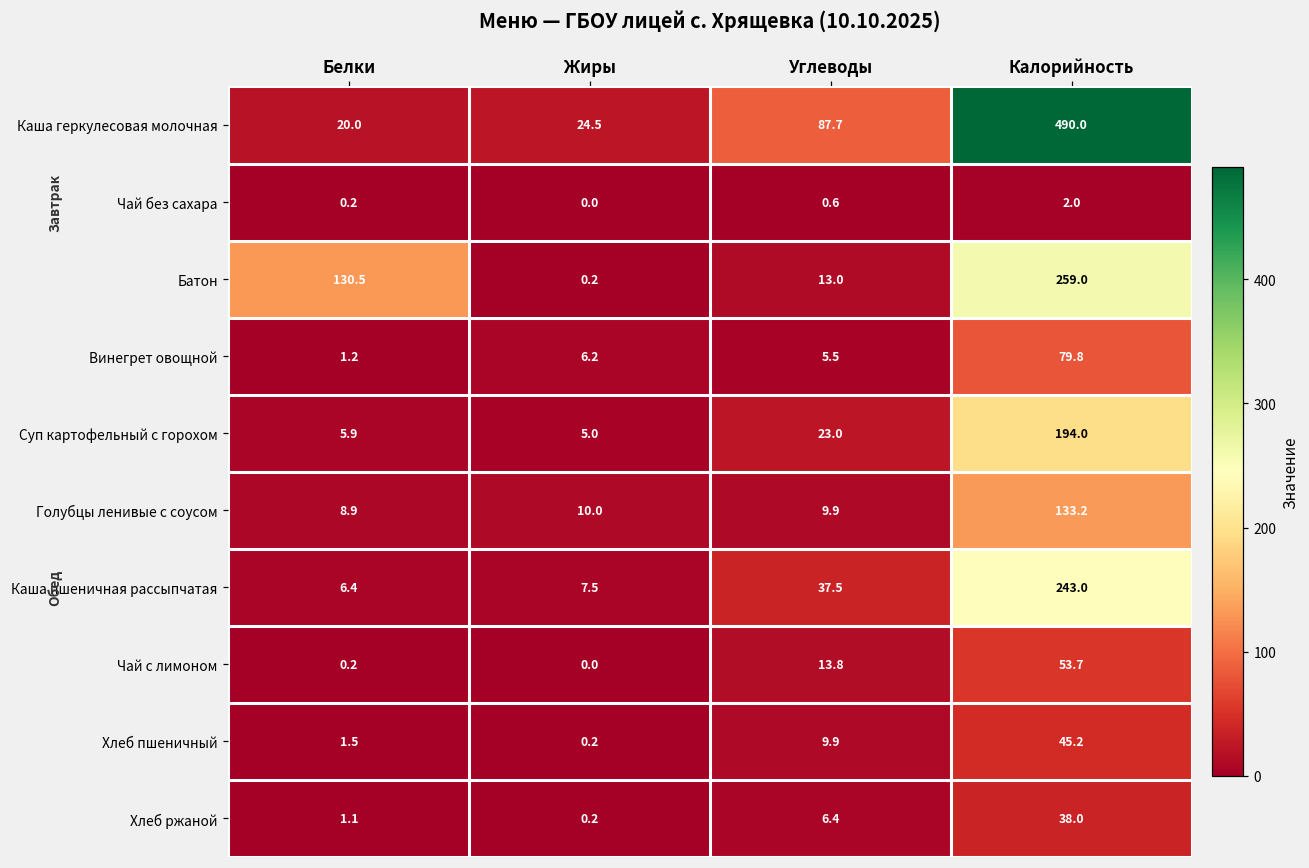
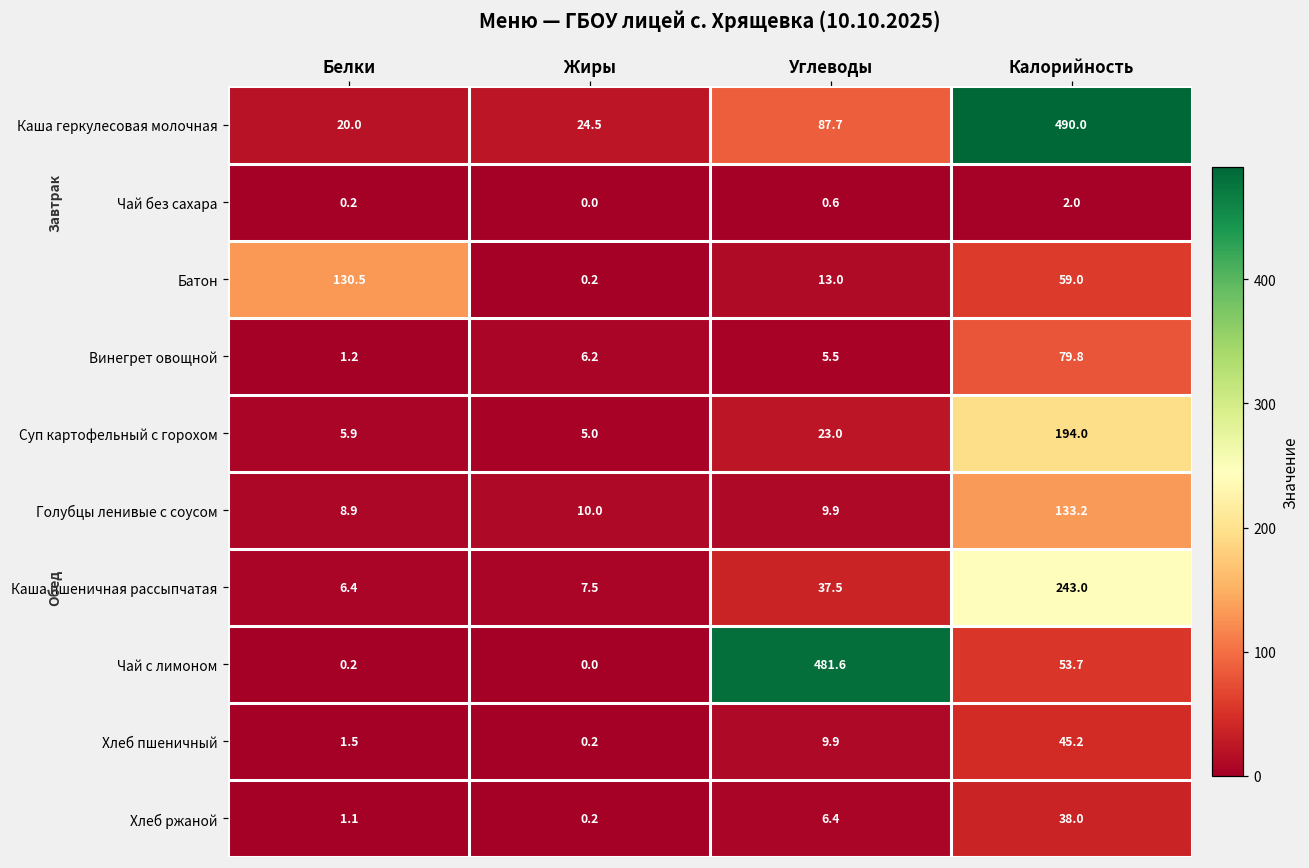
  {
    "Каша геркулесовая молочная": {
      "Белки": 20.0,
      "Жиры": 24.5,
      "Углеводы": 87.7,
      "Калорийность": 490.0
    },
    "Чай без сахара": {
      "Белки": 0.2,
      "Жиры": 0.0,
      "Углеводы": 0.6,
      "Калорийность": 2.0
    },
    "Батон": {
      "Белки": 130.5,
      "Жиры": 0.2,
      "Углеводы": 13.0,
-     "Калорийность": 259.0
+     "Калорийность": 59.0
    },
    "Винегрет овощной": {
      "Белки": 1.2,
      "Жиры": 6.2,
      "Углеводы": 5.5,
      "Калорийность": 79.8
    },
    "Суп картофельный с горохом": {
      "Белки": 5.9,
      "Жиры": 5.0,
      "Углеводы": 23.0,
      "Калорийность": 194.0
    },
    "Голубцы ленивые с соусом": {
      "Белки": 8.9,
      "Жиры": 10.0,
      "Углеводы": 9.9,
      "Калорийность": 133.2
    },
    "Каша пшеничная рассыпчатая": {
      "Белки": 6.4,
      "Жиры": 7.5,
      "Углеводы": 37.5,
      "Калорийность": 243.0
    },
    "Чай с лимоном": {
      "Белки": 0.2,
      "Жиры": 0.0,
-     "Углеводы": 13.8,
+     "Углеводы": 481.6,
      "Калорийность": 53.7
    },
    "Хлеб пшеничный": {
      "Белки": 1.5,
      "Жиры": 0.2,
      "Углеводы": 9.9,
      "Калорийность": 45.2
    },
    "Хлеб ржаной": {
      "Белки": 1.1,
      "Жиры": 0.2,
      "Углеводы": 6.4,
      "Калорийность": 38.0
    }
  }
